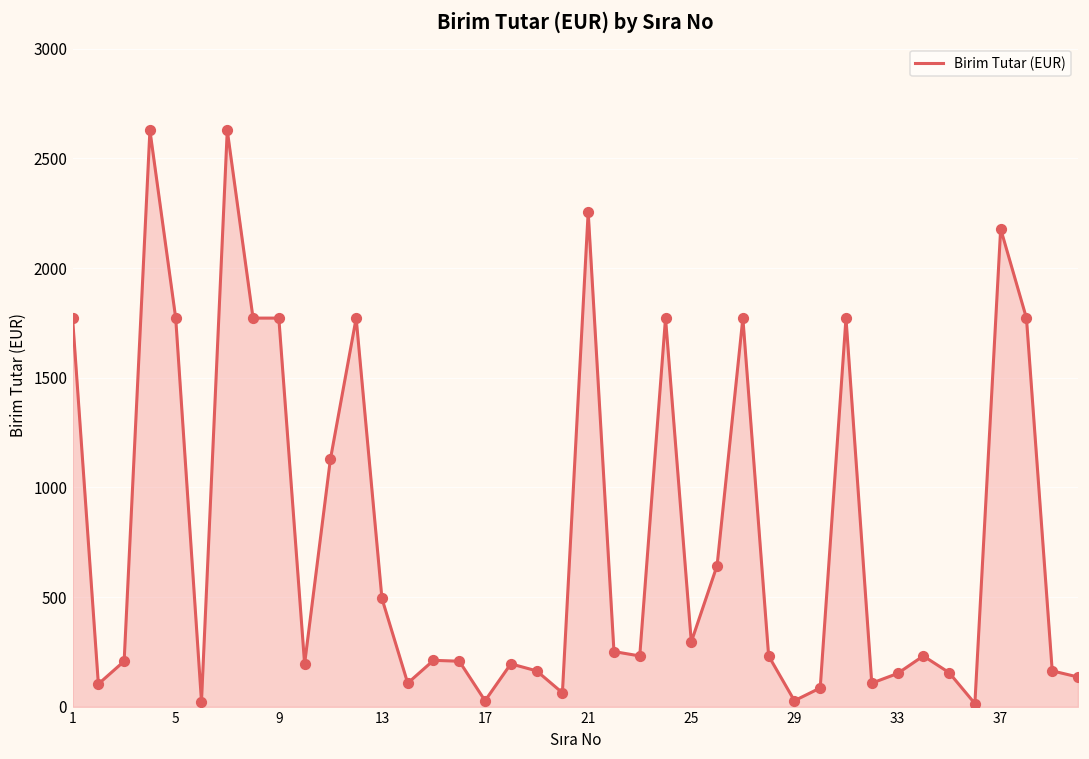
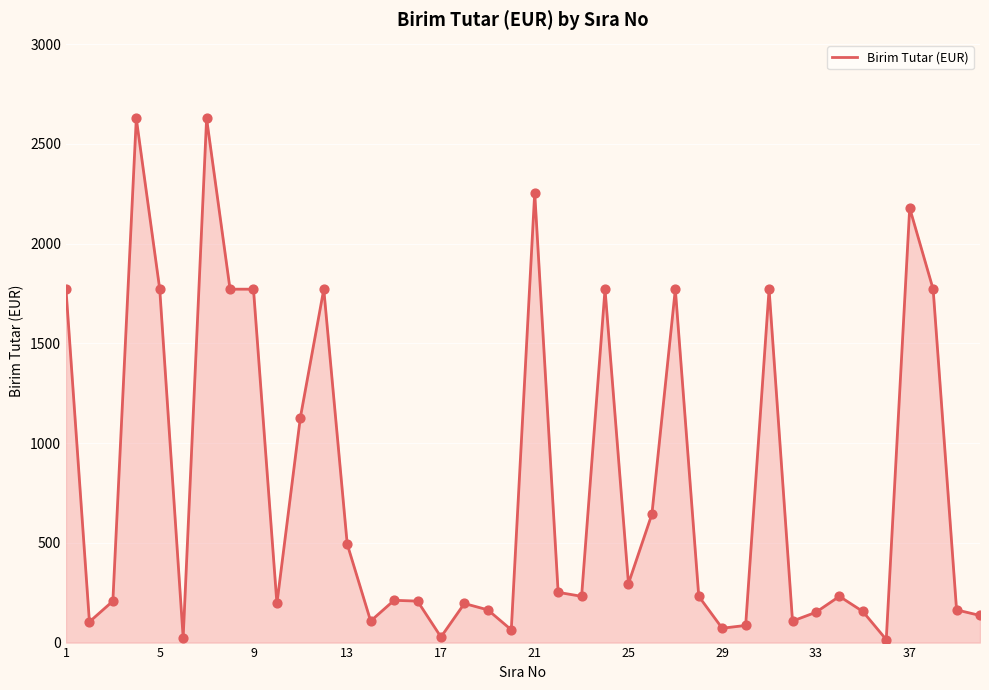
  {
    "1": 1770,
    "5": 1770,
    "9": 1770,
    "13": 490,
    "17": 30,
    "21": 2260,
    "25": 300,
-   "29": 30,
+   "29": 70,
    "33": 150,
    "37": 2180
  }
